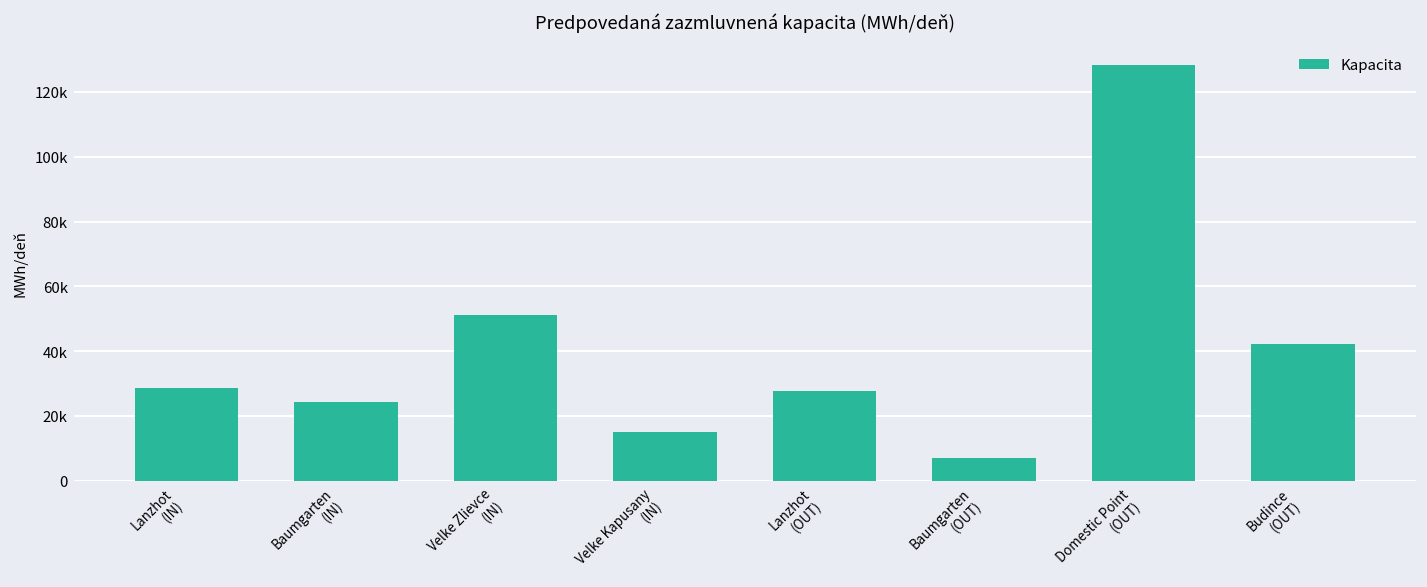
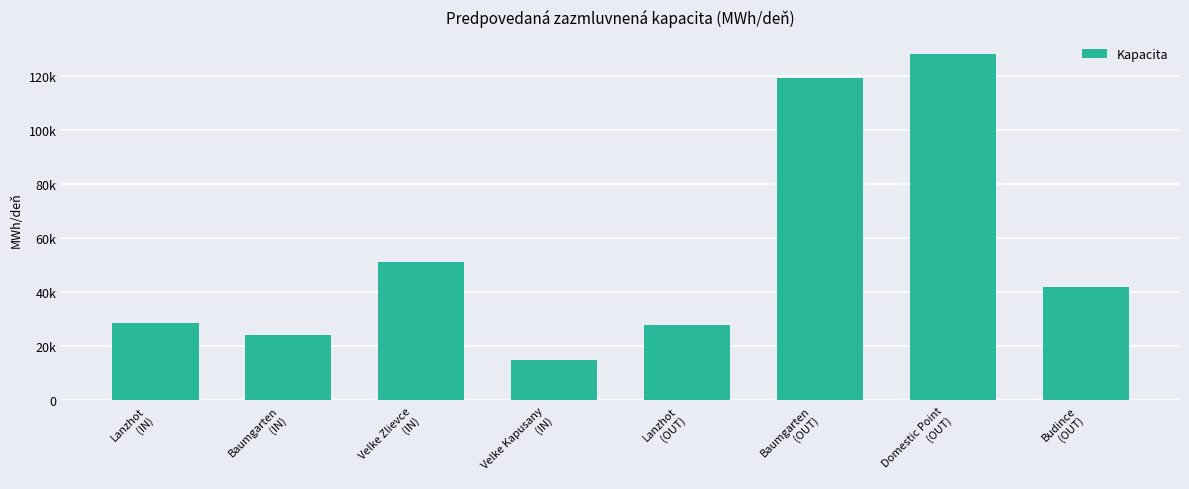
  {
    "Lanzhot (IN)": 28000,
    "Baumgarten (IN)": 24000,
    "Velke Zlievce (IN)": 51000,
    "Velke Kapusany (IN)": 15000,
    "Lanzhot (OUT)": 28000,
-   "Baumgarten (OUT)": 7000,
+   "Baumgarten (OUT)": 119000,
    "Domestic Point (OUT)": 128000,
    "Budince (OUT)": 42000
  }
